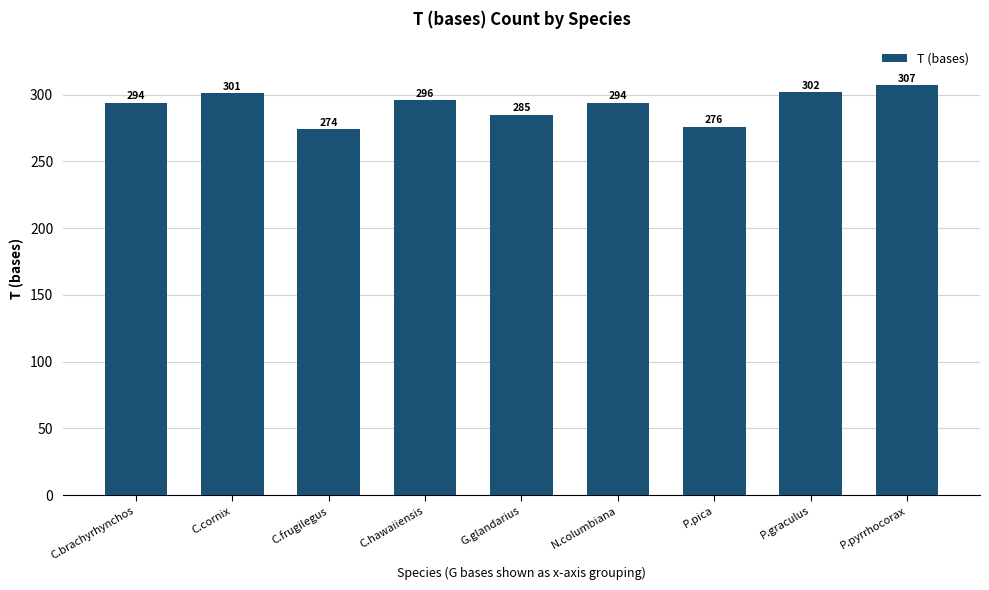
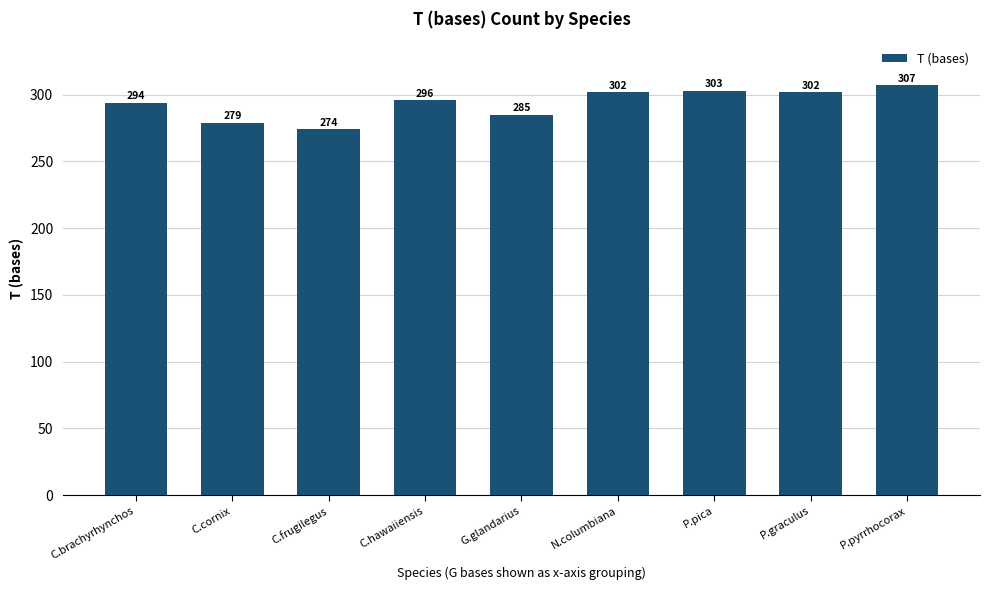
  {
    "C.brachyrhynchos": 294,
-   "C.cornix": 301,
+   "C.cornix": 279,
    "C.frugilegus": 274,
    "C.hawaiiensis": 296,
    "G.glandarius": 285,
-   "N.columbiana": 294,
-   "P.pica": 276,
+   "N.columbiana": 302,
+   "P.pica": 303,
    "P.graculus": 302,
    "P.pyrrhocorax": 307
  }
